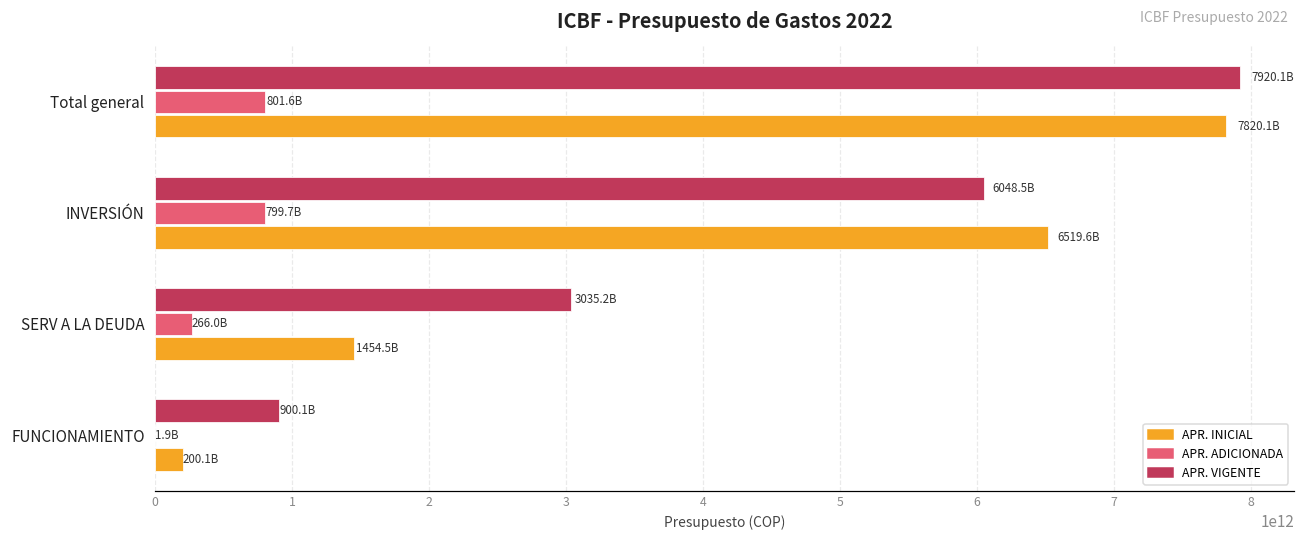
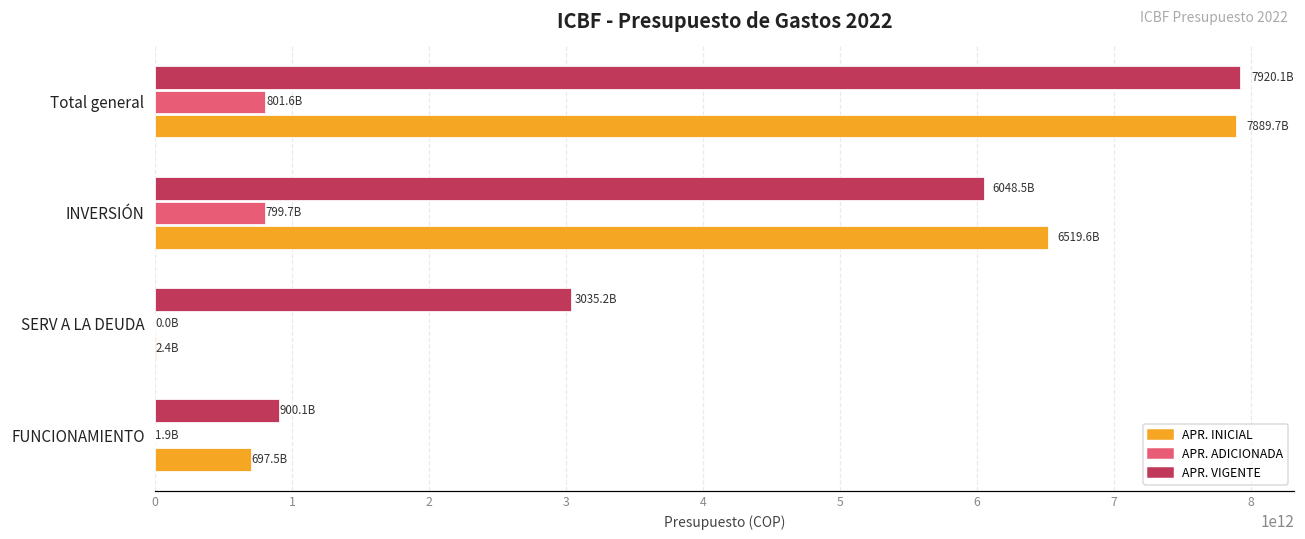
  {
    "APR. INICIAL": {
-     "Total general": "7820.1B",
+     "Total general": "7889.7B",
      "INVERSIÓN": "6519.6B",
-     "SERV A LA DEUDA": "1454.5B",
-     "FUNCIONAMIENTO": "200.1B"
+     "SERV A LA DEUDA": "2.4B",
+     "FUNCIONAMIENTO": "697.5B"
    },
    "APR. ADICIONADA": {
      "Total general": "801.6B",
      "INVERSIÓN": "799.7B",
-     "SERV A LA DEUDA": "266.0B",
+     "SERV A LA DEUDA": "0.0B",
      "FUNCIONAMIENTO": "1.9B"
    },
    "APR. VIGENTE": {
      "Total general": "7920.1B",
      "INVERSIÓN": "6048.5B",
      "SERV A LA DEUDA": "3035.2B",
      "FUNCIONAMIENTO": "900.1B"
    }
  }
